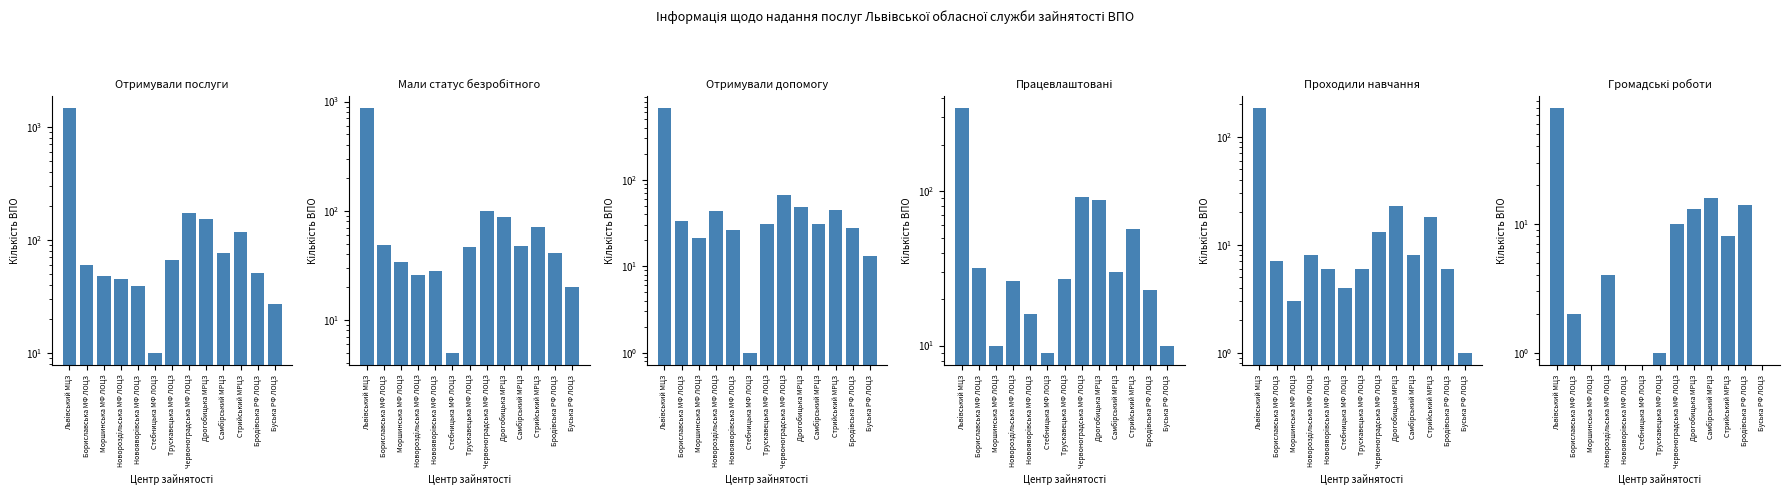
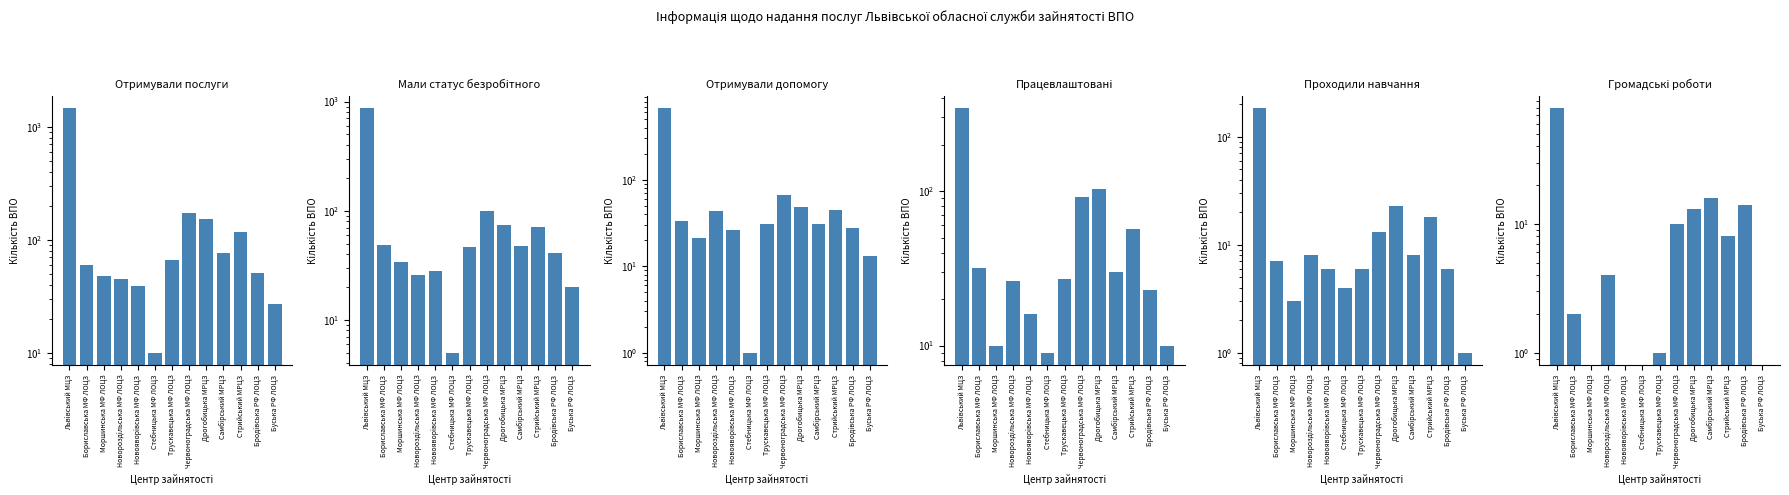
  {
    "Отримували послуги": {
      "Львівський МЦЗ": 1500,
      "Бориславська МФ ЛОЦЗ": 60,
      "Моршинська МФ ЛОЦЗ": 48,
      "Новороздільська МФ ЛОЦЗ": 45,
      "Новояворівська МФ ЛОЦЗ": 39,
      "Стебницька МФ ЛОЦЗ": 10,
      "Трускавецька МФ ЛОЦЗ": 70,
      "Червоноградська МФ ЛОЦЗ": 170,
      "Дрогобицька МРЦЗ": 150,
      "Самбірський МРЦЗ": 80,
      "Стрийський МРЦЗ": 120,
      "Бродівська РФ ЛОЦЗ": 50,
      "Буська РФ ЛОЦЗ": 27
    },
    "Мали статус безробітного": {
      "Львівський МЦЗ": 900,
      "Бориславська МФ ЛОЦЗ": 50,
      "Моршинська МФ ЛОЦЗ": 34,
      "Новороздільська МФ ЛОЦЗ": 26,
      "Новояворівська МФ ЛОЦЗ": 28,
      "Стебницька МФ ЛОЦЗ": 5,
      "Трускавецька МФ ЛОЦЗ": 46,
      "Червоноградська МФ ЛОЦЗ": 100,
-     "Дрогобицька МРЦЗ": 90,
+     "Дрогобицька МРЦЗ": 70,
      "Самбірський МРЦЗ": 47,
      "Стрийський МРЦЗ": 70,
      "Бродівська РФ ЛОЦЗ": 41,
      "Буська РФ ЛОЦЗ": 20
    },
    "Отримували допомогу": {
      "Львівський МЦЗ": 700,
      "Бориславська МФ ЛОЦЗ": 33,
      "Моршинська МФ ЛОЦЗ": 21,
      "Новороздільська МФ ЛОЦЗ": 40,
      "Новояворівська МФ ЛОЦЗ": 26,
      "Стебницька МФ ЛОЦЗ": 1.0,
      "Трускавецька МФ ЛОЦЗ": 31,
      "Червоноградська МФ ЛОЦЗ": 70,
      "Дрогобицька МРЦЗ": 50,
      "Самбірський МРЦЗ": 31,
      "Стрийський МРЦЗ": 50,
      "Бродівська РФ ЛОЦЗ": 28,
      "Буська РФ ЛОЦЗ": 13
    },
    "Працевлаштовані": {
      "Львівський МЦЗ": 340,
      "Бориславська МФ ЛОЦЗ": 32,
      "Моршинська МФ ЛОЦЗ": 10,
      "Новороздільська МФ ЛОЦЗ": 26,
      "Новояворівська МФ ЛОЦЗ": 16,
      "Стебницька МФ ЛОЦЗ": 9,
      "Трускавецька МФ ЛОЦЗ": 27,
      "Червоноградська МФ ЛОЦЗ": 90,
-     "Дрогобицька МРЦЗ": 90,
+     "Дрогобицька МРЦЗ": 100,
      "Самбірський МРЦЗ": 30,
      "Стрийський МРЦЗ": 57,
      "Бродівська РФ ЛОЦЗ": 23,
      "Буська РФ ЛОЦЗ": 10
    },
    "Проходили навчання": {
      "Львівський МЦЗ": 180,
      "Бориславська МФ ЛОЦЗ": 7,
      "Моршинська МФ ЛОЦЗ": 3.0,
      "Новороздільська МФ ЛОЦЗ": 8,
      "Новояворівська МФ ЛОЦЗ": 6,
      "Стебницька МФ ЛОЦЗ": 4.0,
      "Трускавецька МФ ЛОЦЗ": 6,
      "Червоноградська МФ ЛОЦЗ": 13,
      "Дрогобицька МРЦЗ": 23,
      "Самбірський МРЦЗ": 8,
      "Стрийський МРЦЗ": 18,
      "Бродівська РФ ЛОЦЗ": 6,
      "Буська РФ ЛОЦЗ": 1.0
    },
    "Громадські роботи": {
      "Львівський МЦЗ": 80,
      "Бориславська МФ ЛОЦЗ": 2.0,
      "Новороздільська МФ ЛОЦЗ": 4.0,
      "Трускавецька МФ ЛОЦЗ": 1.0,
      "Червоноградська МФ ЛОЦЗ": 10,
      "Дрогобицька МРЦЗ": 13,
      "Самбірський МРЦЗ": 16,
      "Стрийський МРЦЗ": 8,
      "Бродівська РФ ЛОЦЗ": 14
    }
  }
